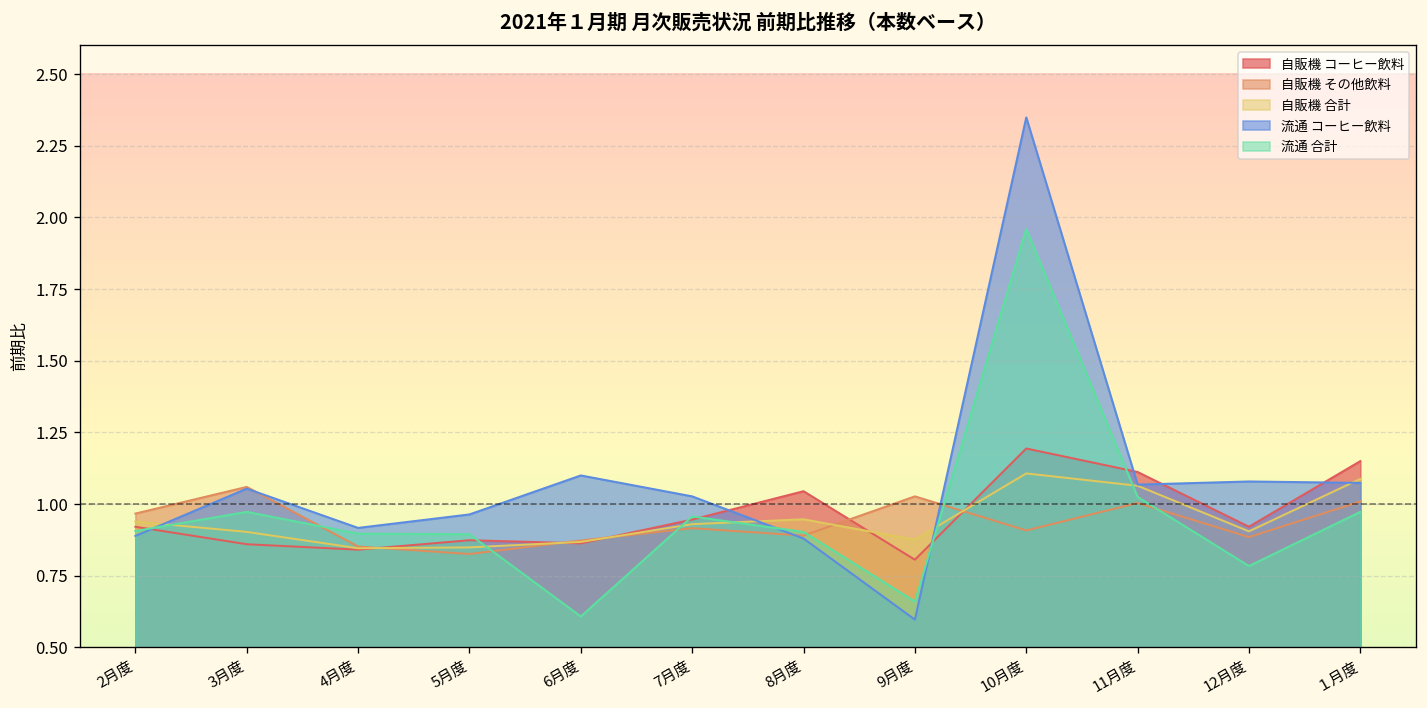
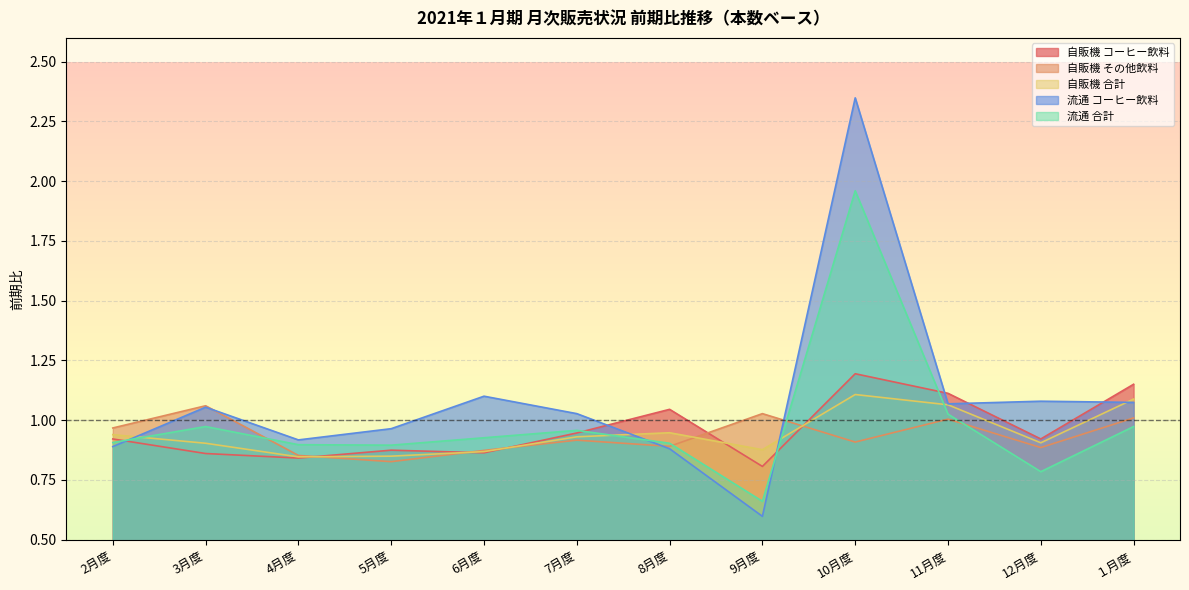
  {
    "自販機 合計": {
      "2月度": 0.94,
      "3月度": 0.90,
      "5月度": 0.85,
      "7月度": 0.93,
      "8月度": 0.95,
      "9月度": 0.88,
      "10月度": 1.11,
      "12月度": 0.91,
      "１月度": 1.09
    },
    "流通 コーヒー飲料": {
      "2月度": 0.89,
      "4月度": 0.92,
      "5月度": 0.96,
      "6月度": 1.10,
      "7月度": 1.03,
      "9月度": 0.60,
      "10月度": 2.35,
      "12月度": 1.08,
      "１月度": 1.07
    },
    "流通 合計": {
      "2月度": 0.91,
      "3月度": 0.97,
      "4月度": 0.90,
      "5月度": 0.90,
-     "6月度": 0.61,
+     "6月度": 0.93,
      "7月度": 0.96,
      "8月度": 0.90,
      "9月度": 0.66,
      "10月度": 1.96,
      "11月度": 1.03,
      "12月度": 0.78,
      "１月度": 0.97
    }
  }
